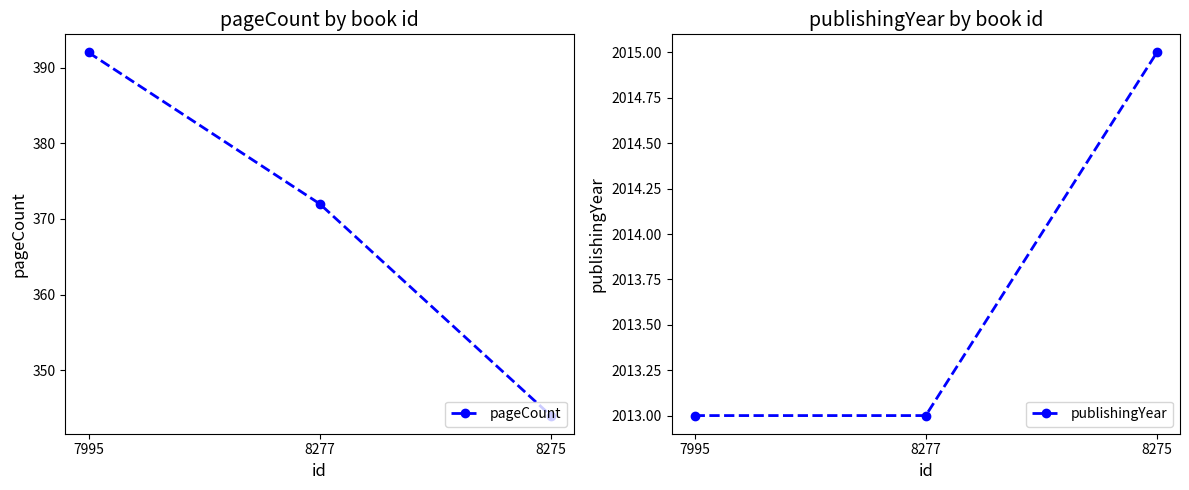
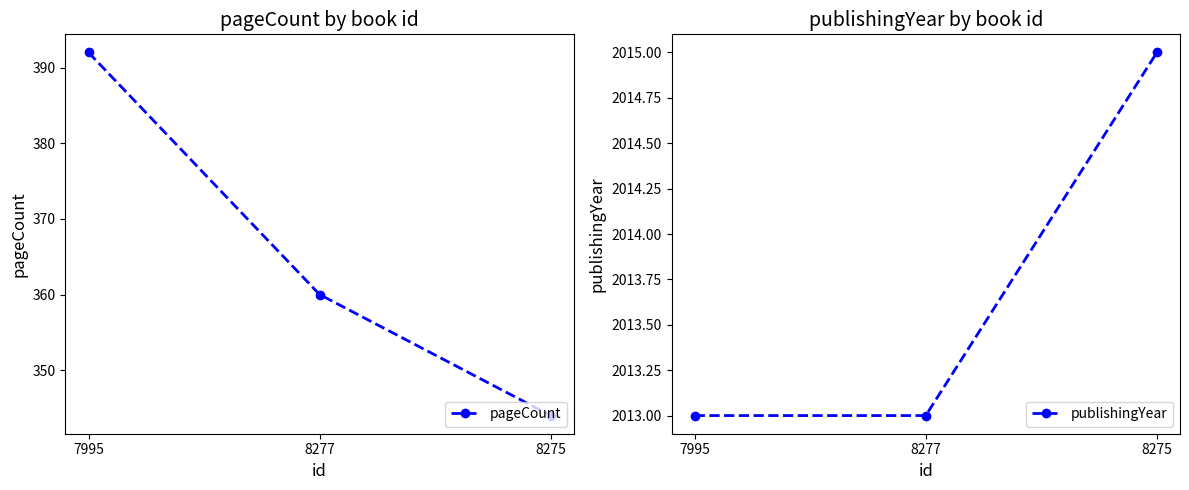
  {
    "pageCount by book id": {
      "7995": 392,
-     "8277": 372
+     "8277": 360
    },
    "publishingYear by book id": {
      "7995": 2013.00,
      "8277": 2013.00,
      "8275": 2015.00
    }
  }
